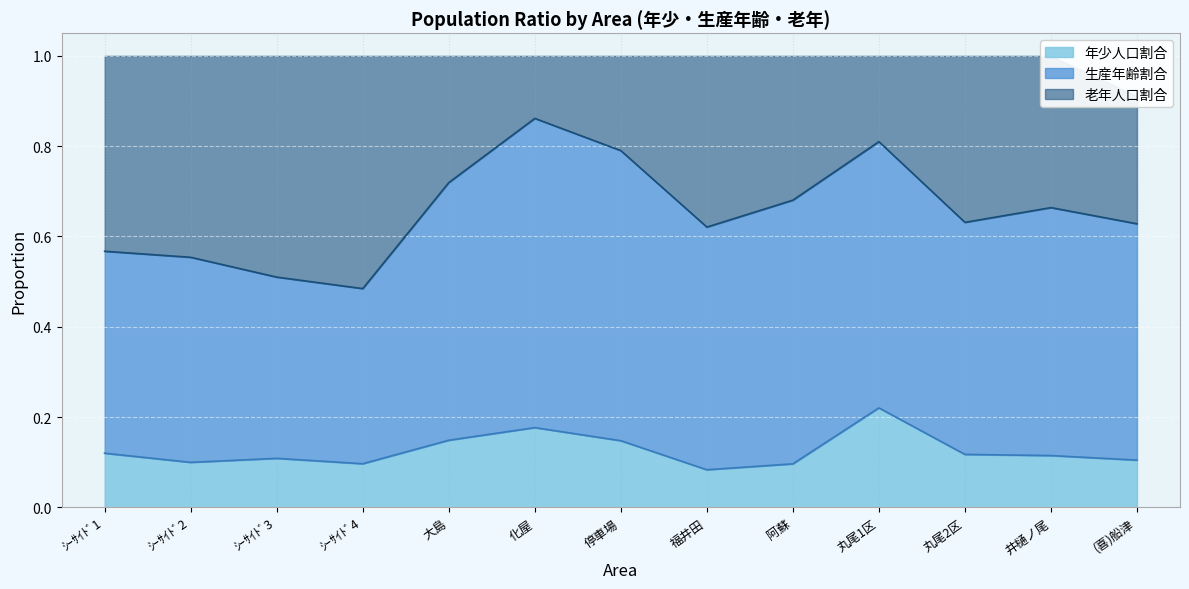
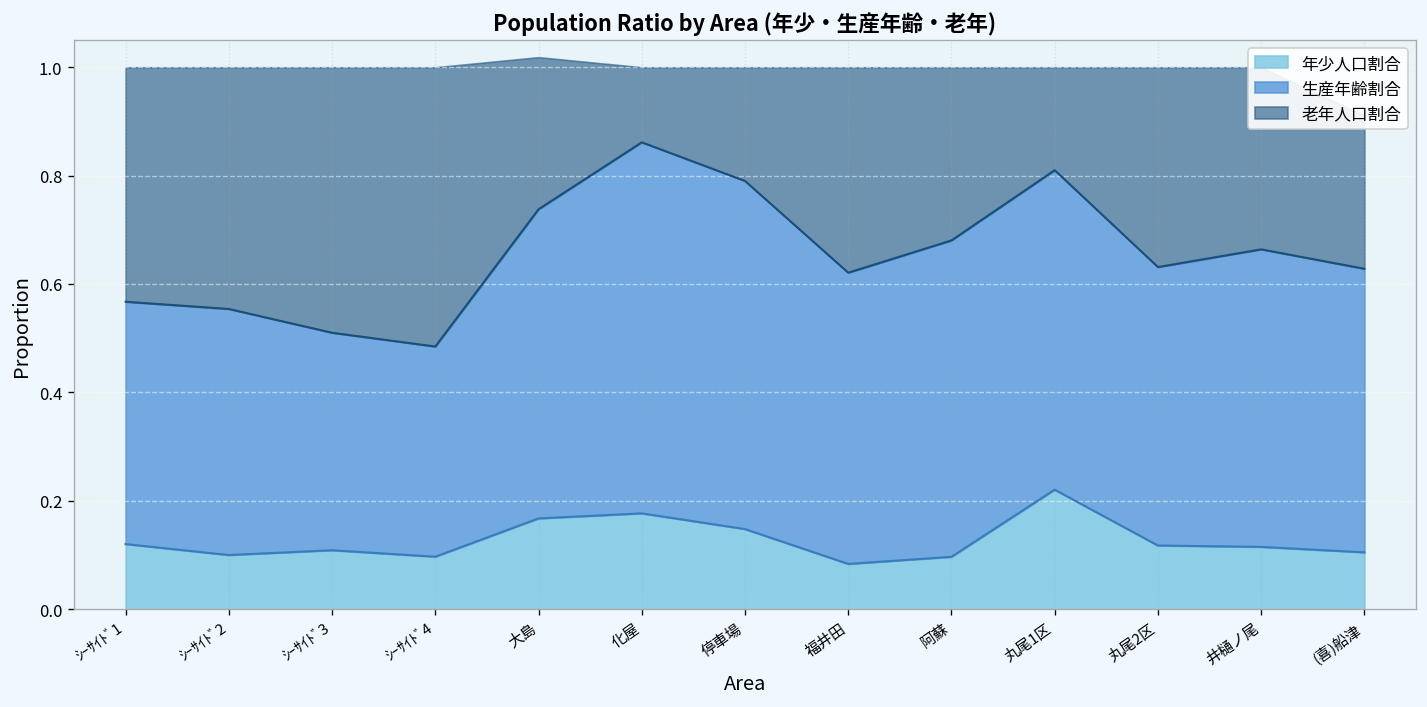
  {
    "年少人口割合": {
      "ｼｰｻｲﾄﾞ1": 0.12,
      "ｼｰｻｲﾄﾞ2": 0.10,
      "ｼｰｻｲﾄﾞ3": 0.11,
      "ｼｰｻｲﾄﾞ4": 0.10,
-     "大島": 0.15,
+     "大島": 0.17,
      "化屋": 0.18,
      "停車場": 0.15,
      "福井田": 0.08,
      "阿蘇": 0.10,
      "丸尾1区": 0.22,
      "丸尾2区": 0.12,
      "井樋ノ尾": 0.11,
      "(喜)船津": 0.10
    },
    "生産年齢割合": {
      "ｼｰｻｲﾄﾞ1": 0.45,
      "ｼｰｻｲﾄﾞ2": 0.45,
      "ｼｰｻｲﾄﾞ3": 0.40,
      "ｼｰｻｲﾄﾞ4": 0.39,
      "大島": 0.57,
      "化屋": 0.68,
      "停車場": 0.64,
      "福井田": 0.54,
      "阿蘇": 0.58,
      "丸尾1区": 0.59,
      "丸尾2区": 0.51,
      "井樋ノ尾": 0.55,
      "(喜)船津": 0.52
    },
    "老年人口割合": {
      "ｼｰｻｲﾄﾞ1": 0.43,
      "ｼｰｻｲﾄﾞ2": 0.45,
      "ｼｰｻｲﾄﾞ3": 0.49,
      "ｼｰｻｲﾄﾞ4": 0.52,
      "大島": 0.28,
      "化屋": 0.14,
      "停車場": 0.21,
      "福井田": 0.38,
      "阿蘇": 0.32,
      "丸尾1区": 0.19,
      "丸尾2区": 0.37
    }
  }
